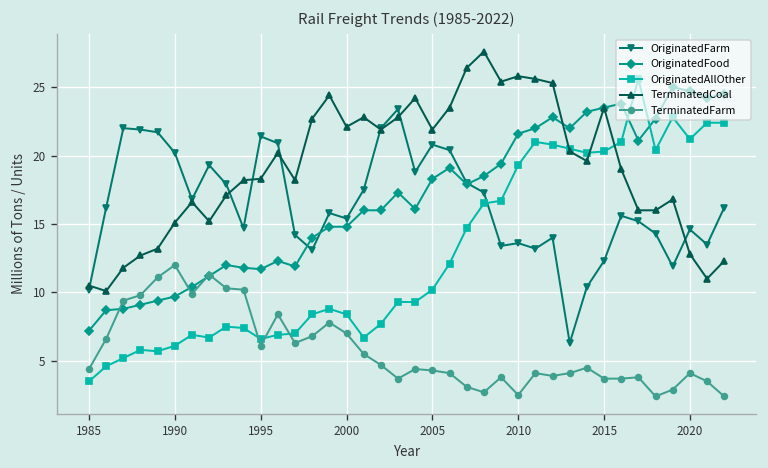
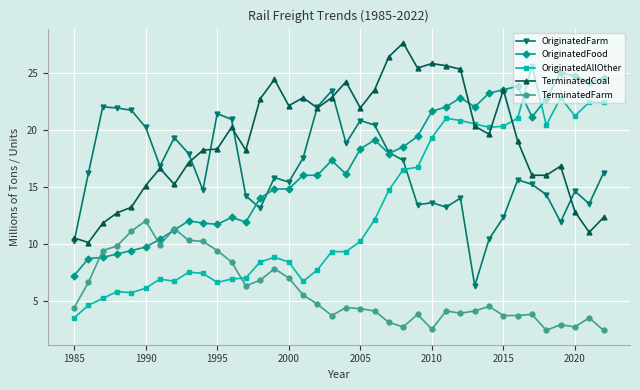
  {
    "TerminatedFarm": {
      "1985": 4.4,
      "1990": 12.0,
-     "1995": 6.1,
+     "1995": 9.4,
      "2000": 7.0,
      "2005": 4.3,
      "2010": 2.5,
      "2015": 3.7,
-     "2020": 4.1
+     "2020": 2.7
    }
  }
